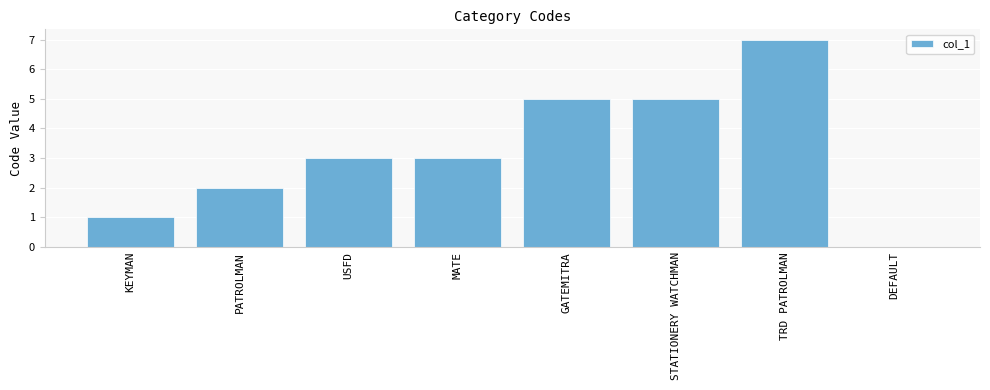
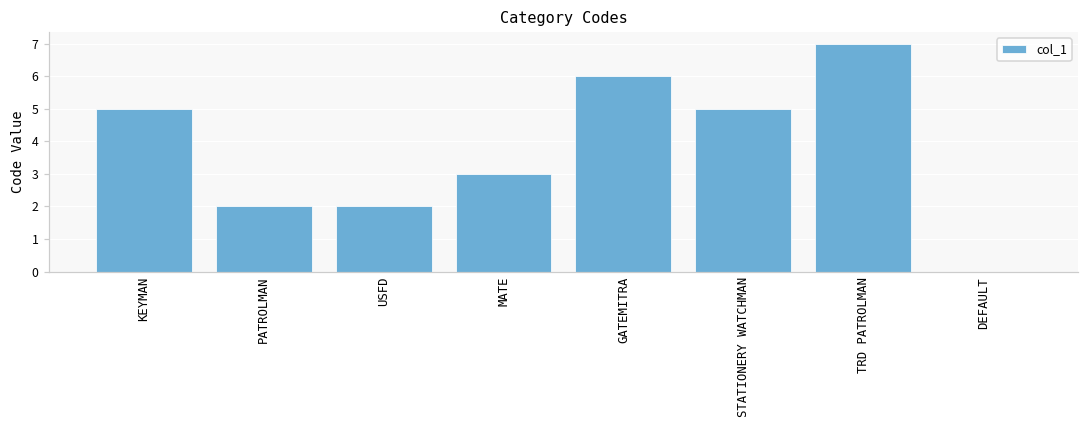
  {
-   "KEYMAN": 1,
+   "KEYMAN": 5,
    "PATROLMAN": 2,
-   "USFD": 3,
+   "USFD": 2,
    "MATE": 3,
-   "GATEMITRA": 5,
+   "GATEMITRA": 6,
    "STATIONERY WATCHMAN": 5,
    "TRD PATROLMAN": 7,
    "DEFAULT": 0
  }
